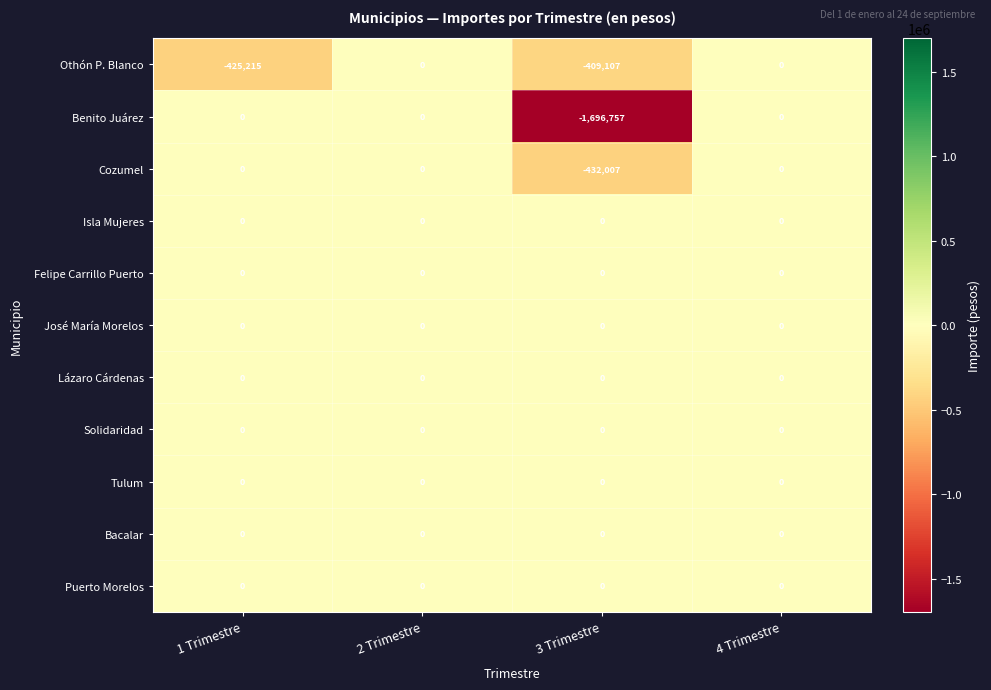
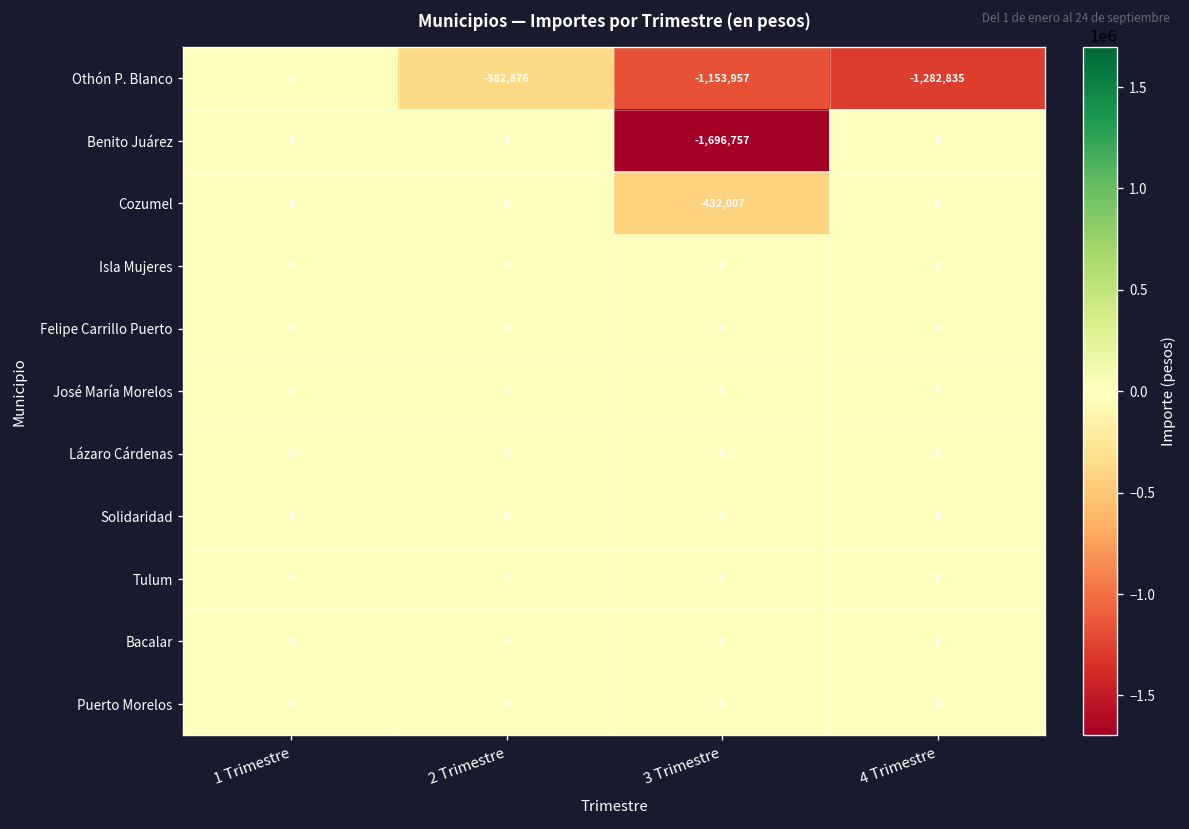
  {
    "Othón P. Blanco": {
-     "1 Trimestre": "-425,215",
-     "2 Trimestre": "0",
-     "3 Trimestre": "-409,107",
-     "4 Trimestre": "0"
+     "1 Trimestre": "0",
+     "2 Trimestre": "-382,876",
+     "3 Trimestre": "-1,153,957",
+     "4 Trimestre": "-1,282,835"
    },
    "Benito Juárez": {
      "1 Trimestre": "0",
      "2 Trimestre": "0",
      "3 Trimestre": "-1,696,757",
      "4 Trimestre": "0"
    },
    "Cozumel": {
      "1 Trimestre": "0",
      "2 Trimestre": "0",
      "3 Trimestre": "-432,007",
      "4 Trimestre": "0"
    },
    "Isla Mujeres": {
      "1 Trimestre": "0",
      "2 Trimestre": "0",
      "3 Trimestre": "0",
      "4 Trimestre": "0"
    },
    "Felipe Carrillo Puerto": {
      "1 Trimestre": "0",
      "2 Trimestre": "0",
      "3 Trimestre": "0",
      "4 Trimestre": "0"
    },
    "José María Morelos": {
      "1 Trimestre": "0",
      "2 Trimestre": "0",
      "3 Trimestre": "0",
      "4 Trimestre": "0"
    },
    "Lázaro Cárdenas": {
      "1 Trimestre": "0",
      "2 Trimestre": "0",
      "3 Trimestre": "0",
      "4 Trimestre": "0"
    },
    "Solidaridad": {
      "1 Trimestre": "0",
      "2 Trimestre": "0",
      "3 Trimestre": "0",
      "4 Trimestre": "0"
    },
    "Tulum": {
      "1 Trimestre": "0",
      "2 Trimestre": "0",
      "3 Trimestre": "0",
      "4 Trimestre": "0"
    },
    "Bacalar": {
      "1 Trimestre": "0",
      "2 Trimestre": "0",
      "3 Trimestre": "0",
      "4 Trimestre": "0"
    },
    "Puerto Morelos": {
      "1 Trimestre": "0",
      "2 Trimestre": "0",
      "3 Trimestre": "0",
      "4 Trimestre": "0"
    }
  }
